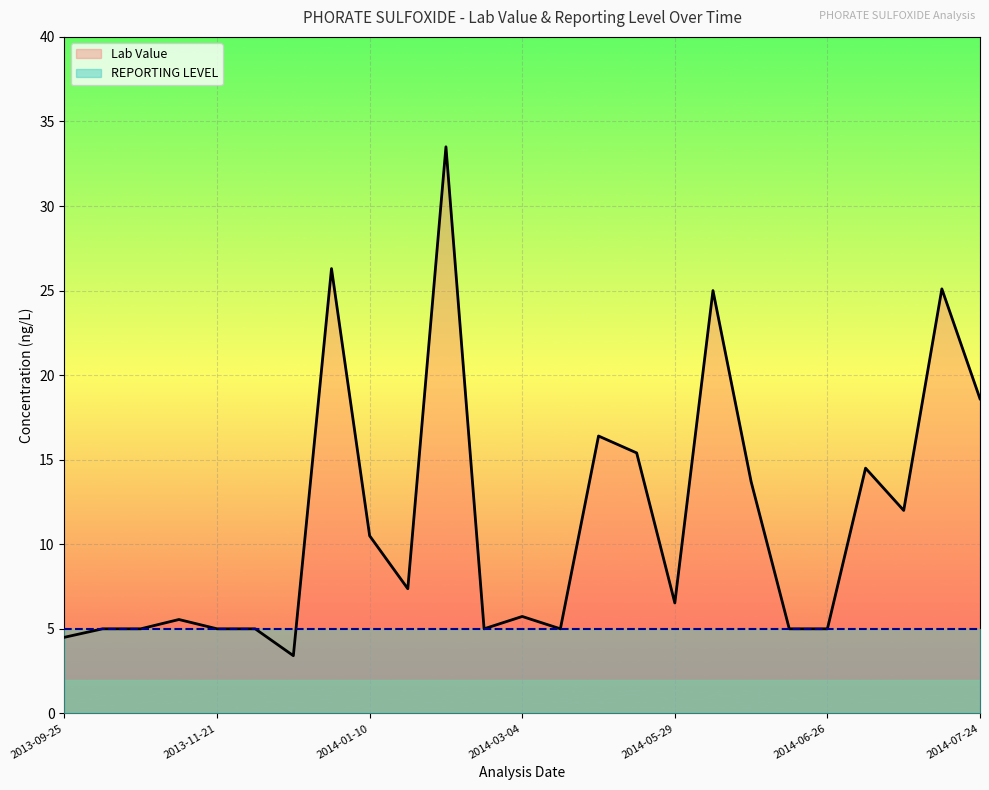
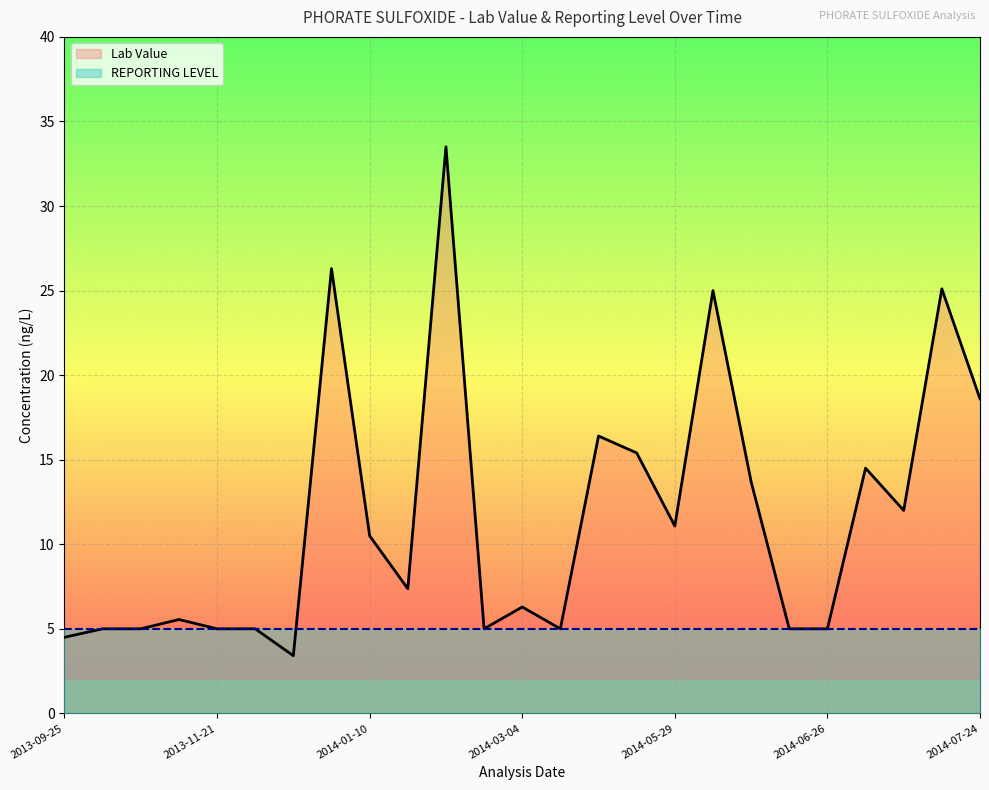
  {
    "Lab Value": {
      "2013-09-25": 4.5,
      "2014-01-10": 10.5,
-     "2014-03-04": 5.7,
-     "2014-05-29": 6.5,
+     "2014-03-04": 6.3,
+     "2014-05-29": 11.1,
      "2014-07-24": 18.6
    },
    "REPORTING LEVEL": {
      "2013-09-25": 5.0,
      "2014-01-10": 5.0,
      "2014-03-04": 5.0,
      "2014-05-29": 5.0,
      "2014-07-24": 5.0
    }
  }
